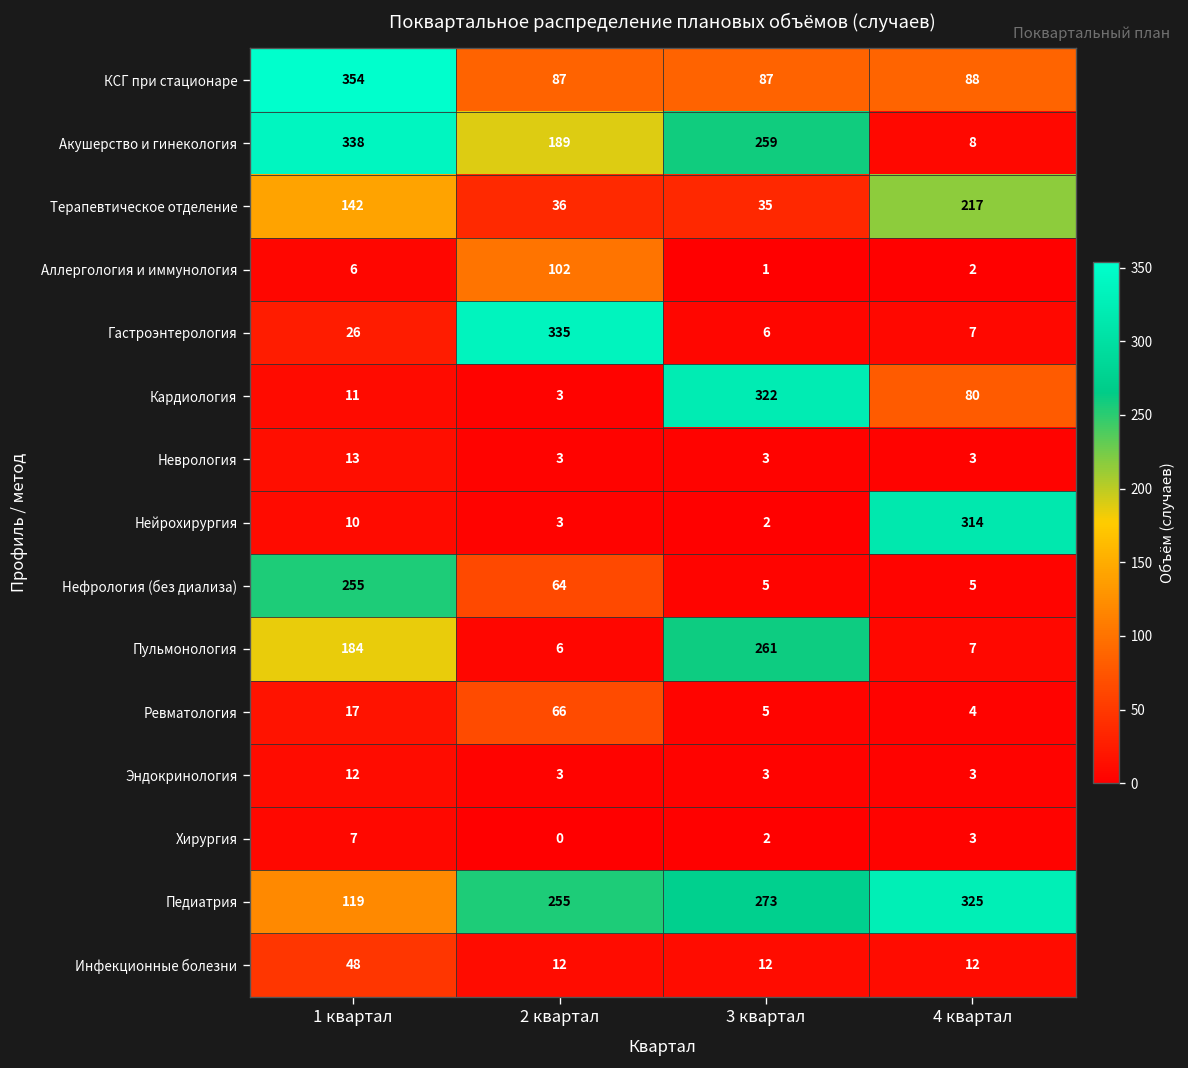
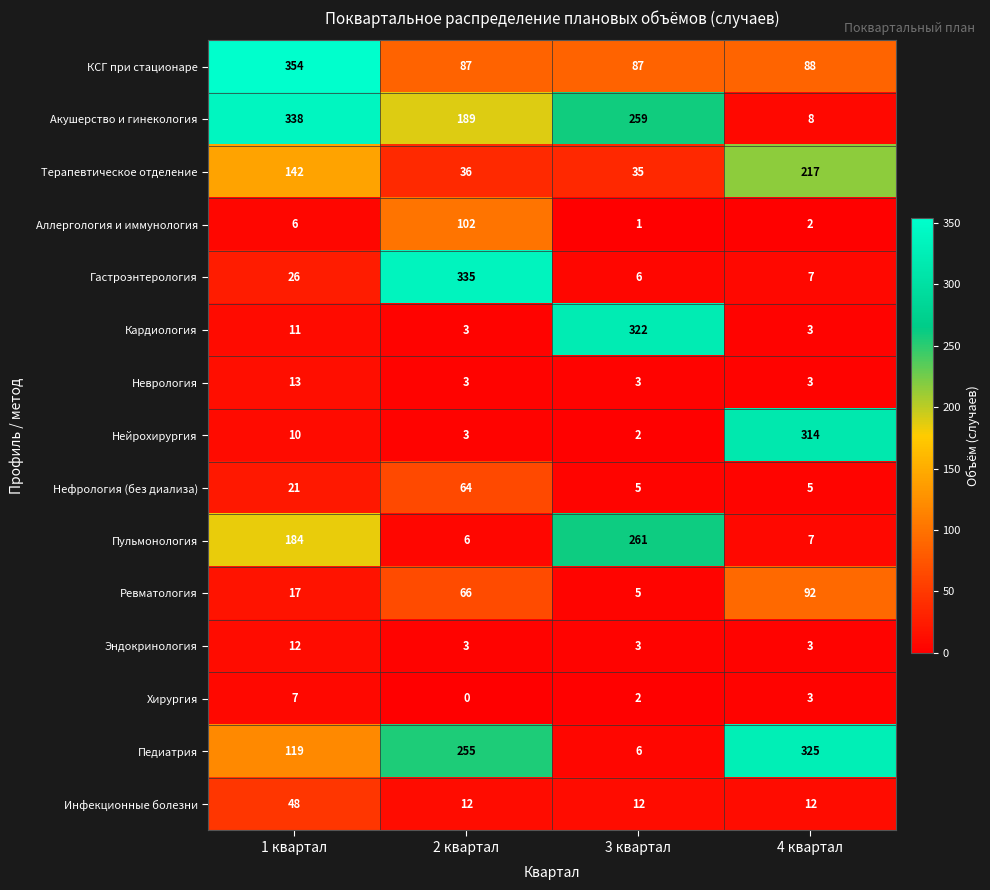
  {
    "КСГ при стационаре": {
      "1 квартал": 354,
      "2 квартал": 87,
      "3 квартал": 87,
      "4 квартал": 88
    },
    "Акушерство и гинекология": {
      "1 квартал": 338,
      "2 квартал": 189,
      "3 квартал": 259,
      "4 квартал": 8
    },
    "Терапевтическое отделение": {
      "1 квартал": 142,
      "2 квартал": 36,
      "3 квартал": 35,
      "4 квартал": 217
    },
    "Аллергология и иммунология": {
      "1 квартал": 6,
      "2 квартал": 102,
      "3 квартал": 1,
      "4 квартал": 2
    },
    "Гастроэнтерология": {
      "1 квартал": 26,
      "2 квартал": 335,
      "3 квартал": 6,
      "4 квартал": 7
    },
    "Кардиология": {
      "1 квартал": 11,
      "2 квартал": 3,
      "3 квартал": 322,
-     "4 квартал": 80
+     "4 квартал": 3
    },
    "Неврология": {
      "1 квартал": 13,
      "2 квартал": 3,
      "3 квартал": 3,
      "4 квартал": 3
    },
    "Нейрохирургия": {
      "1 квартал": 10,
      "2 квартал": 3,
      "3 квартал": 2,
      "4 квартал": 314
    },
    "Нефрология (без диализа)": {
-     "1 квартал": 255,
+     "1 квартал": 21,
      "2 квартал": 64,
      "3 квартал": 5,
      "4 квартал": 5
    },
    "Пульмонология": {
      "1 квартал": 184,
      "2 квартал": 6,
      "3 квартал": 261,
      "4 квартал": 7
    },
    "Ревматология": {
      "1 квартал": 17,
      "2 квартал": 66,
      "3 квартал": 5,
-     "4 квартал": 4
+     "4 квартал": 92
    },
    "Эндокринология": {
      "1 квартал": 12,
      "2 квартал": 3,
      "3 квартал": 3,
      "4 квартал": 3
    },
    "Хирургия": {
      "1 квартал": 7,
      "2 квартал": 0,
      "3 квартал": 2,
      "4 квартал": 3
    },
    "Педиатрия": {
      "1 квартал": 119,
      "2 квартал": 255,
-     "3 квартал": 273,
+     "3 квартал": 6,
      "4 квартал": 325
    },
    "Инфекционные болезни": {
      "1 квартал": 48,
      "2 квартал": 12,
      "3 квартал": 12,
      "4 квартал": 12
    }
  }
